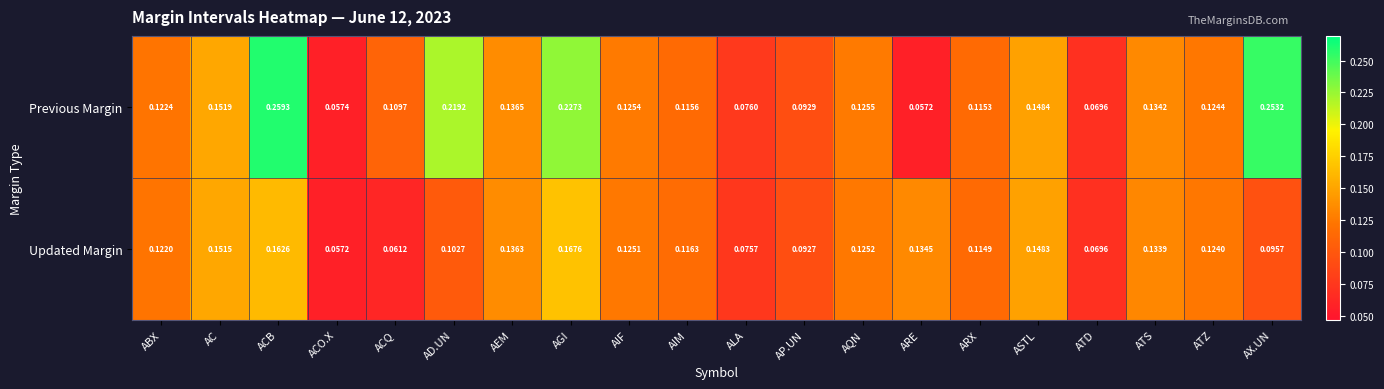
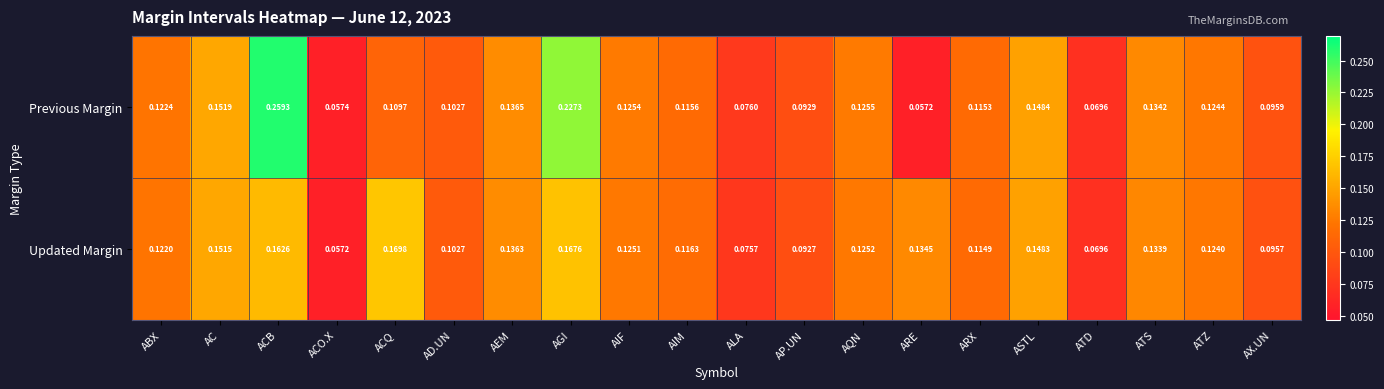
  {
    "Previous Margin": {
      "ABX": 0.1224,
      "AC": 0.1519,
      "ACB": 0.2593,
      "ACO.X": 0.0574,
      "ACQ": 0.1097,
-     "AD.UN": 0.2192,
+     "AD.UN": 0.1027,
      "AEM": 0.1365,
      "AGI": 0.2273,
      "AIF": 0.1254,
      "AIM": 0.1156,
      "ALA": 0.0760,
      "AP.UN": 0.0929,
      "AQN": 0.1255,
      "ARE": 0.0572,
      "ARX": 0.1153,
      "ASTL": 0.1484,
      "ATD": 0.0696,
      "ATS": 0.1342,
      "ATZ": 0.1244,
-     "AX.UN": 0.2532
+     "AX.UN": 0.0959
    },
    "Updated Margin": {
      "ABX": 0.1220,
      "AC": 0.1515,
      "ACB": 0.1626,
      "ACO.X": 0.0572,
-     "ACQ": 0.0612,
+     "ACQ": 0.1698,
      "AD.UN": 0.1027,
      "AEM": 0.1363,
      "AGI": 0.1676,
      "AIF": 0.1251,
      "AIM": 0.1163,
      "ALA": 0.0757,
      "AP.UN": 0.0927,
      "AQN": 0.1252,
      "ARE": 0.1345,
      "ARX": 0.1149,
      "ASTL": 0.1483,
      "ATD": 0.0696,
      "ATS": 0.1339,
      "ATZ": 0.1240,
      "AX.UN": 0.0957
    }
  }
